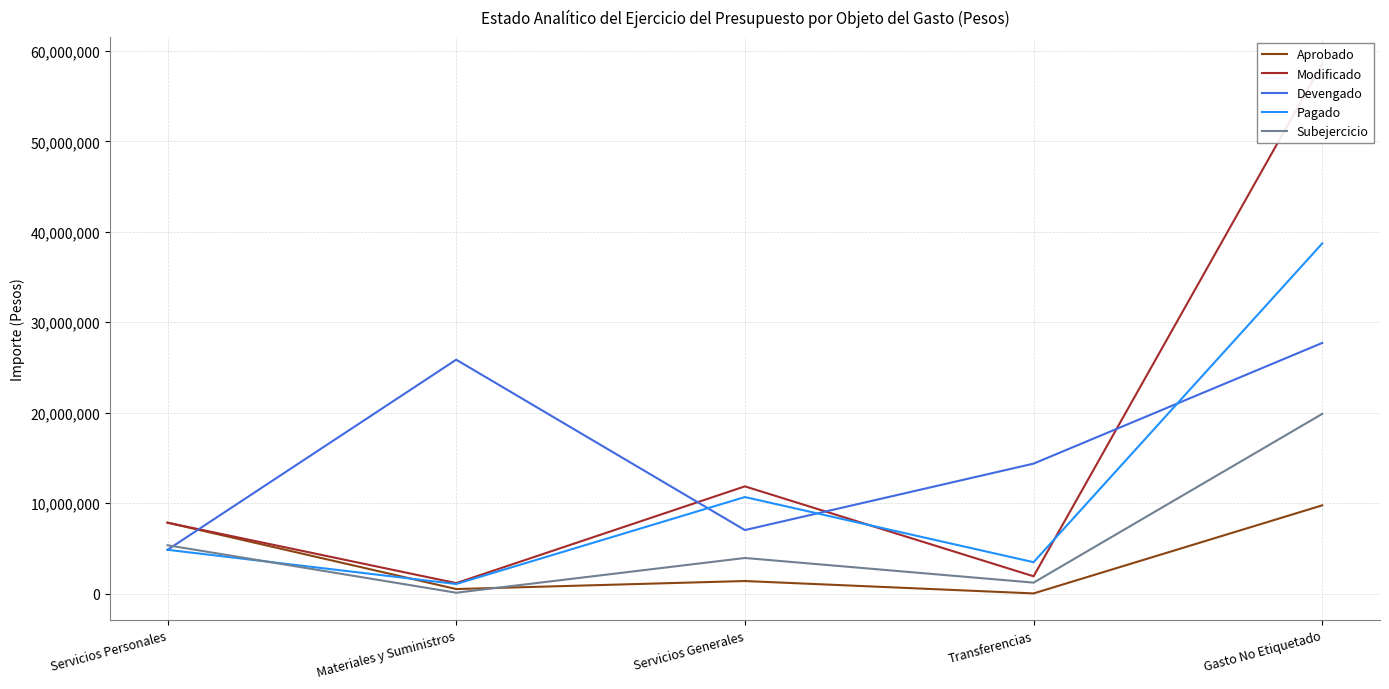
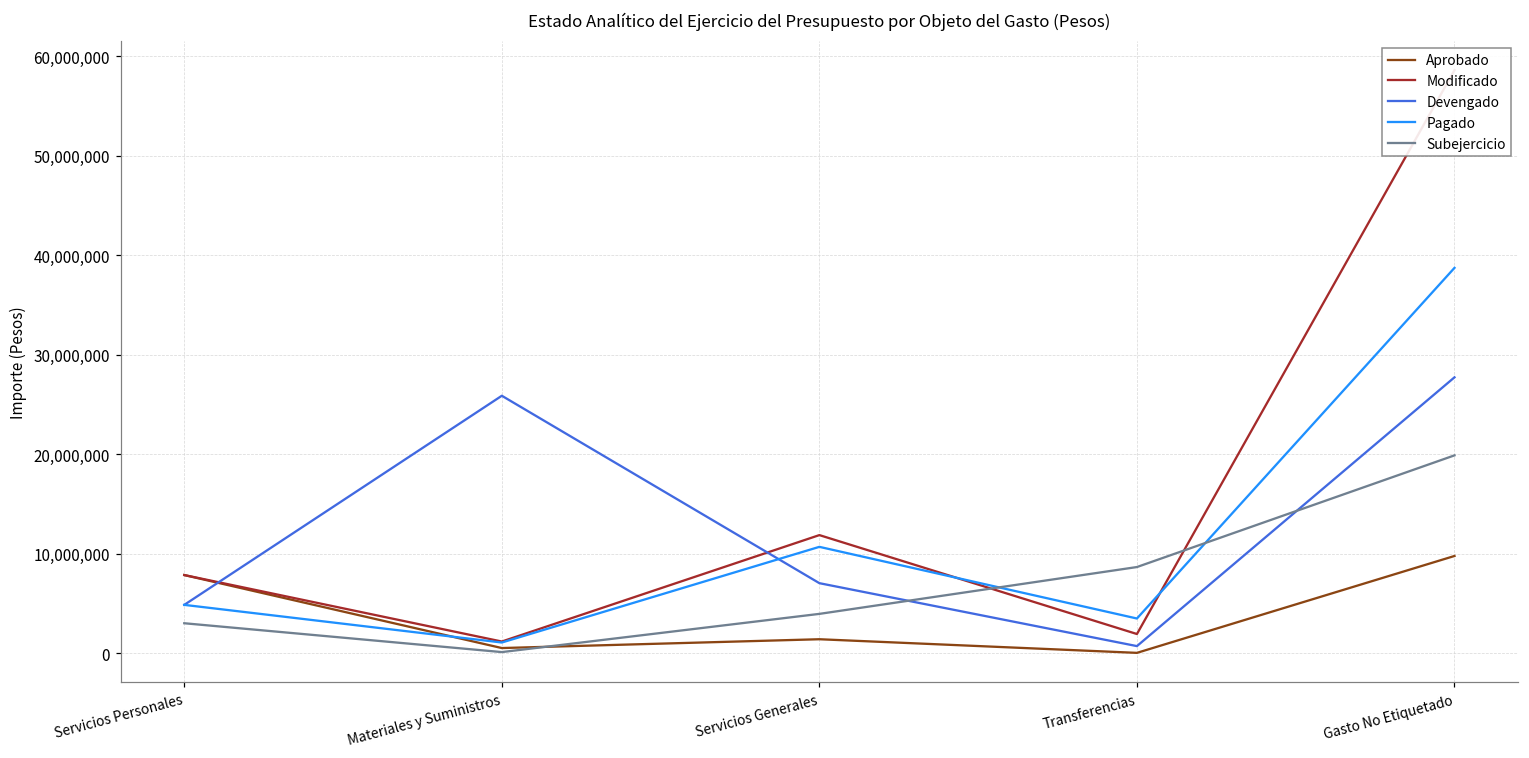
  {
    "Devengado": {
      "Materiales y Suministros": "26,000,000",
      "Servicios Generales": "7,000,000",
-     "Transferencias": "14,000,000",
+     "Transferencias": "1,000,000",
      "Gasto No Etiquetado": "28,000,000"
    },
    "Pagado": {
      "Servicios Generales": "11,000,000",
      "Transferencias": "3,000,000",
      "Gasto No Etiquetado": "39,000,000"
    },
    "Subejercicio": {
-     "Servicios Personales": "5,000,000",
+     "Servicios Personales": "3,000,000",
      "Materiales y Suministros": "0",
      "Servicios Generales": "4,000,000",
-     "Transferencias": "1,000,000",
+     "Transferencias": "9,000,000",
      "Gasto No Etiquetado": "20,000,000"
    }
  }
